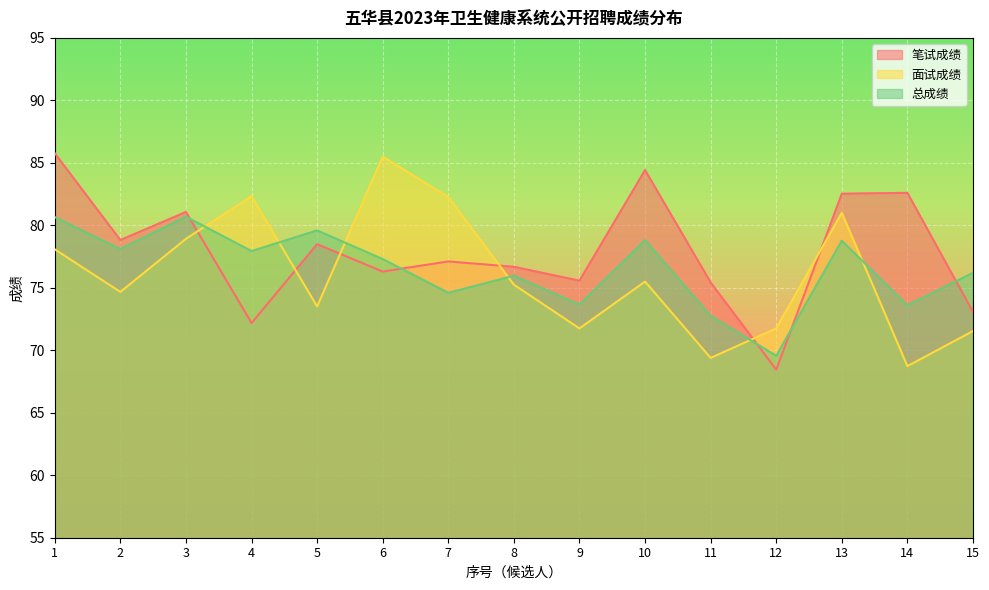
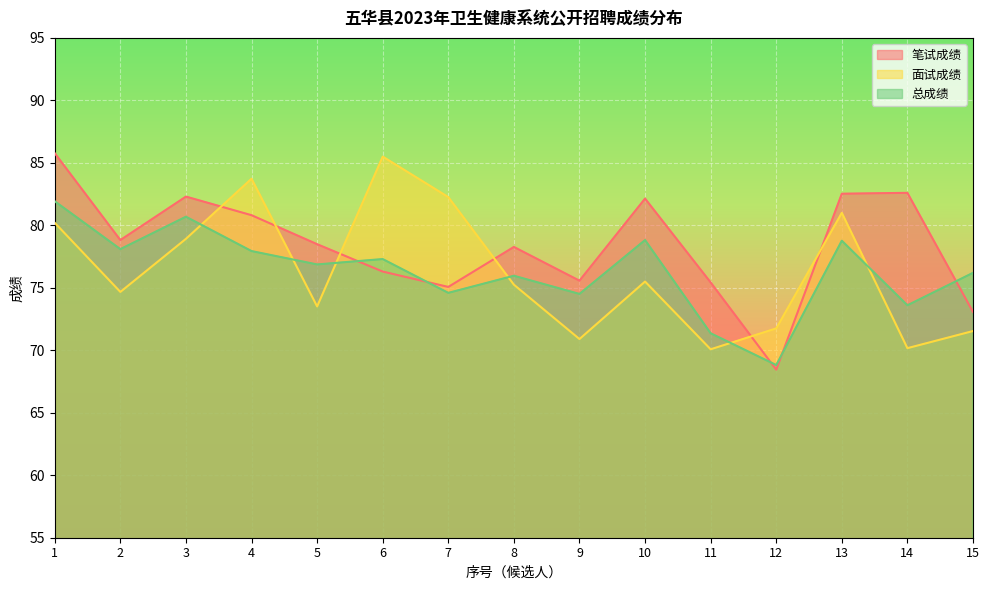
  {
    "笔试成绩": {
      "1": 85.8,
      "2": 78.8,
-     "3": 81.1,
-     "4": 72.2,
+     "3": 82.3,
+     "4": 80.8,
      "5": 78.5,
      "6": 76.3,
-     "7": 77.1,
-     "8": 76.7,
+     "7": 75.1,
+     "8": 78.3,
      "9": 75.6,
-     "10": 84.4,
+     "10": 82.1,
      "11": 75.4,
      "12": 68.5,
      "13": 82.5,
      "14": 82.6,
      "15": 73.1
    },
    "面试成绩": {
-     "1": 78.1,
+     "1": 80.2,
      "2": 74.7,
      "3": 78.9,
-     "4": 82.3,
+     "4": 83.7,
      "5": 73.5,
      "6": 85.5,
      "7": 82.3,
      "8": 75.3,
-     "9": 71.8,
+     "9": 70.9,
      "10": 75.5,
-     "11": 69.4,
+     "11": 70.1,
      "12": 71.8,
      "13": 81.0,
-     "14": 68.7,
+     "14": 70.2,
      "15": 71.5
    },
    "总成绩": {
-     "1": 80.7,
+     "1": 81.9,
      "2": 78.1,
      "3": 80.7,
      "4": 77.9,
-     "5": 79.6,
+     "5": 76.9,
      "6": 77.3,
      "7": 74.6,
      "8": 76.0,
-     "9": 73.7,
+     "9": 74.5,
      "10": 78.8,
-     "11": 72.8,
-     "12": 69.6,
+     "11": 71.4,
+     "12": 68.8,
      "13": 78.8,
      "14": 73.6,
      "15": 76.2
    }
  }
